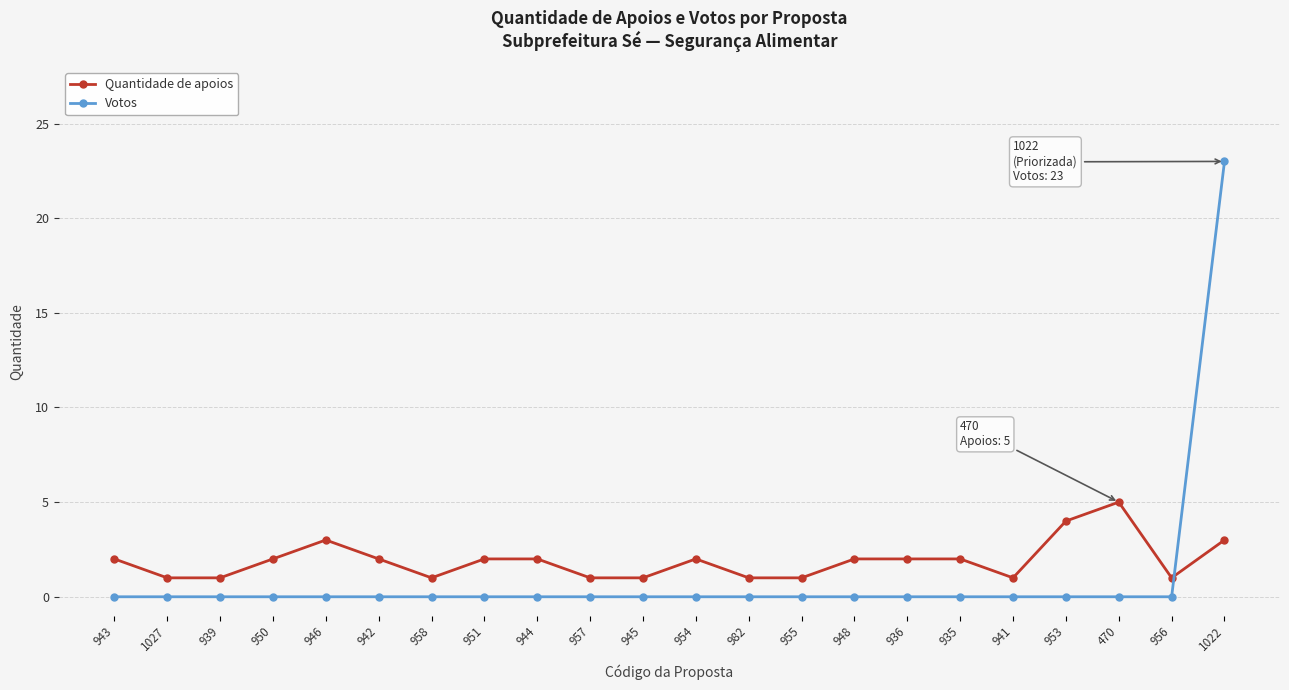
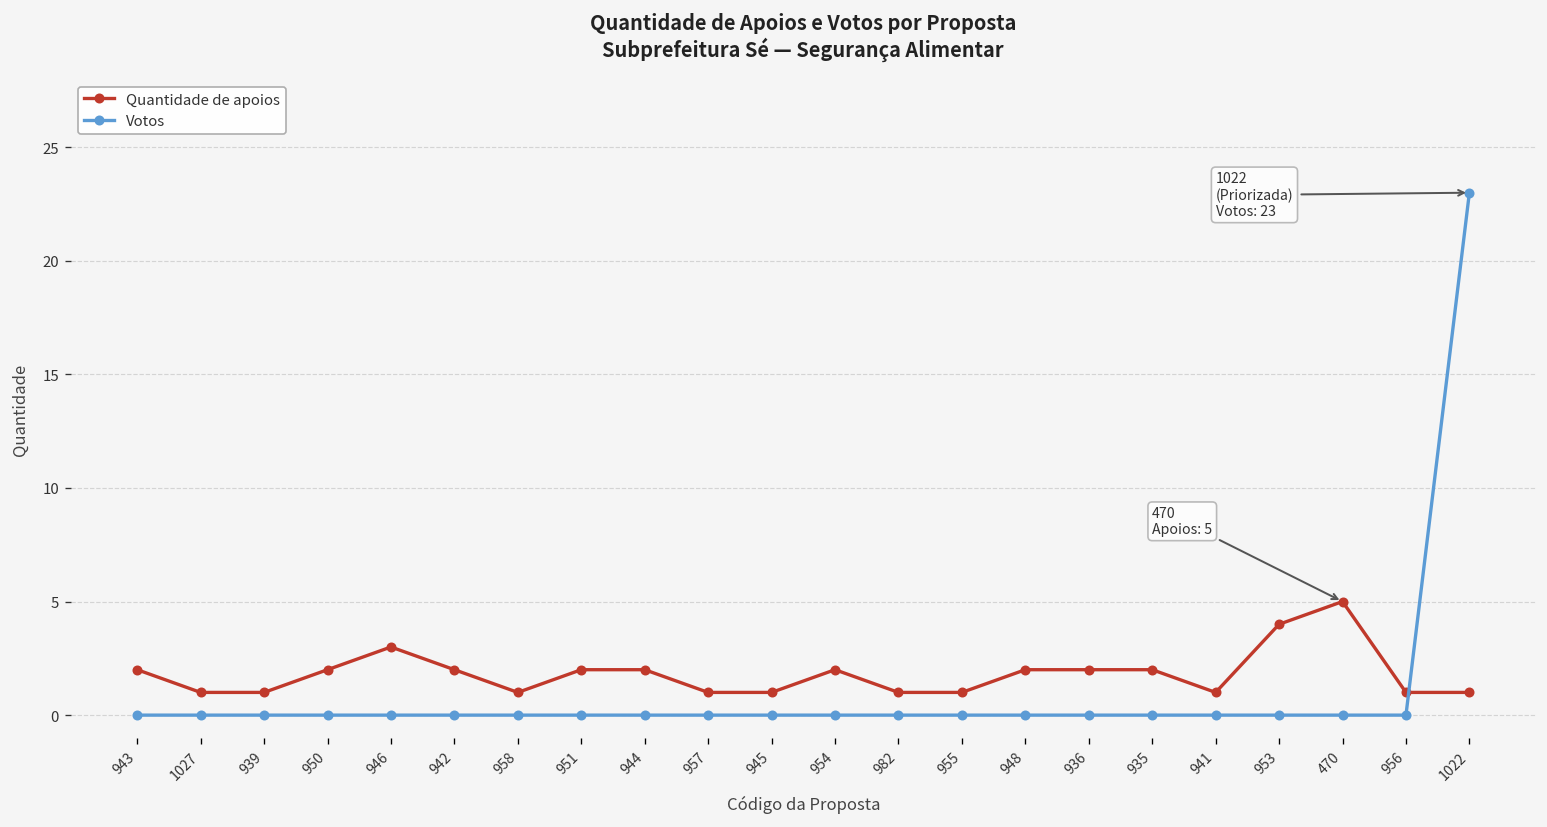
  {
    "Quantidade de apoios": {
      "943": 2,
      "1027": 1,
      "939": 1,
      "950": 2,
      "946": 3,
      "942": 2,
      "958": 1,
      "951": 2,
      "944": 2,
      "957": 1,
      "945": 1,
      "954": 2,
      "982": 1,
      "955": 1,
      "948": 2,
      "936": 2,
      "935": 2,
      "941": 1,
      "953": 4,
      "956": 1,
-     "1022": 3
+     "1022": 1
    },
    "Votos": {
      "943": 0,
      "1027": 0,
      "939": 0,
      "950": 0,
      "946": 0,
      "942": 0,
      "958": 0,
      "951": 0,
      "944": 0,
      "957": 0,
      "945": 0,
      "954": 0,
      "982": 0,
      "955": 0,
      "948": 0,
      "936": 0,
      "935": 0,
      "941": 0,
      "953": 0,
      "470": 0,
      "956": 0
    }
  }
